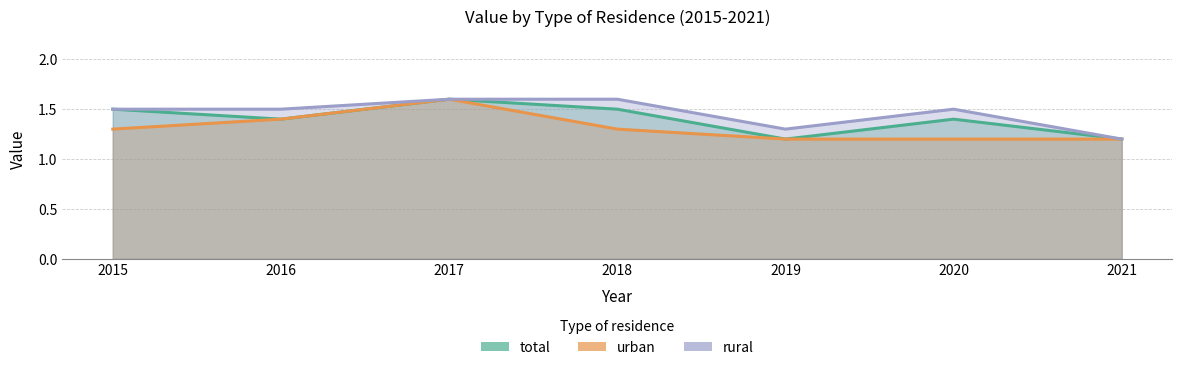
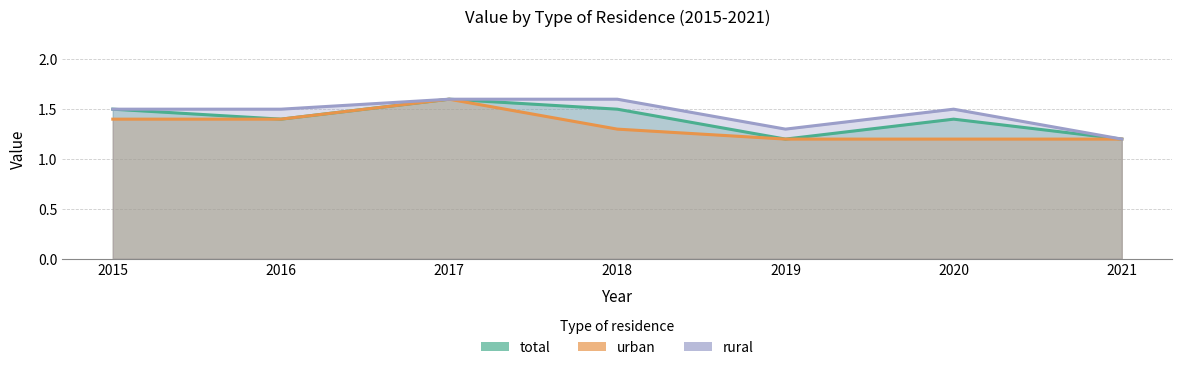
  {
    "urban": {
-     "2015": 1.3,
+     "2015": 1.4,
      "2018": 1.3,
      "2020": 1.2
    }
  }
